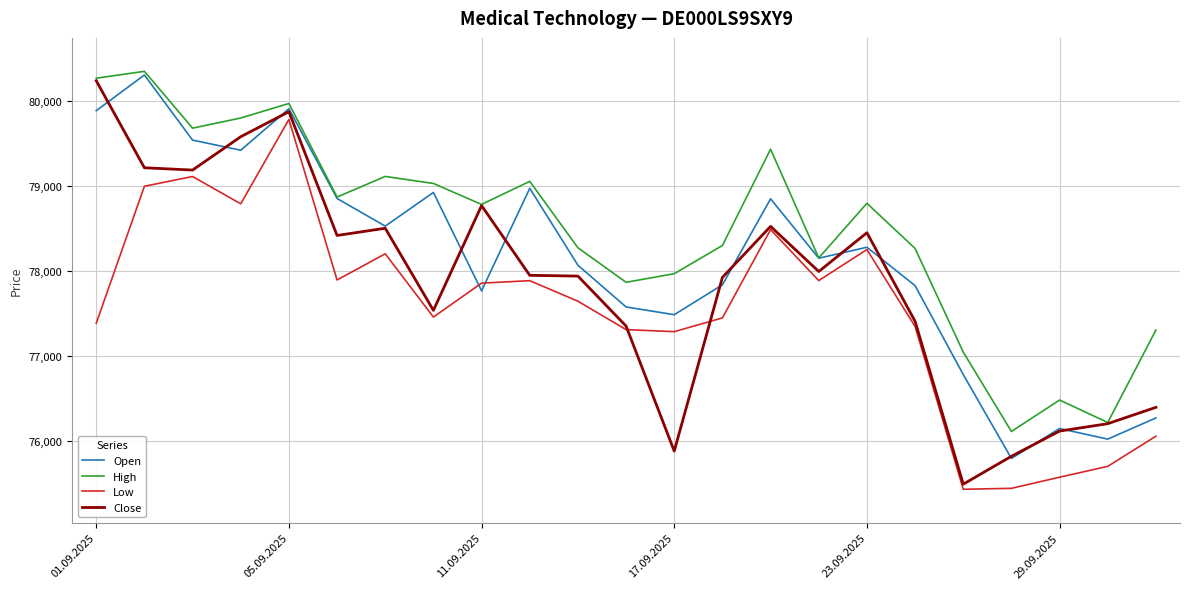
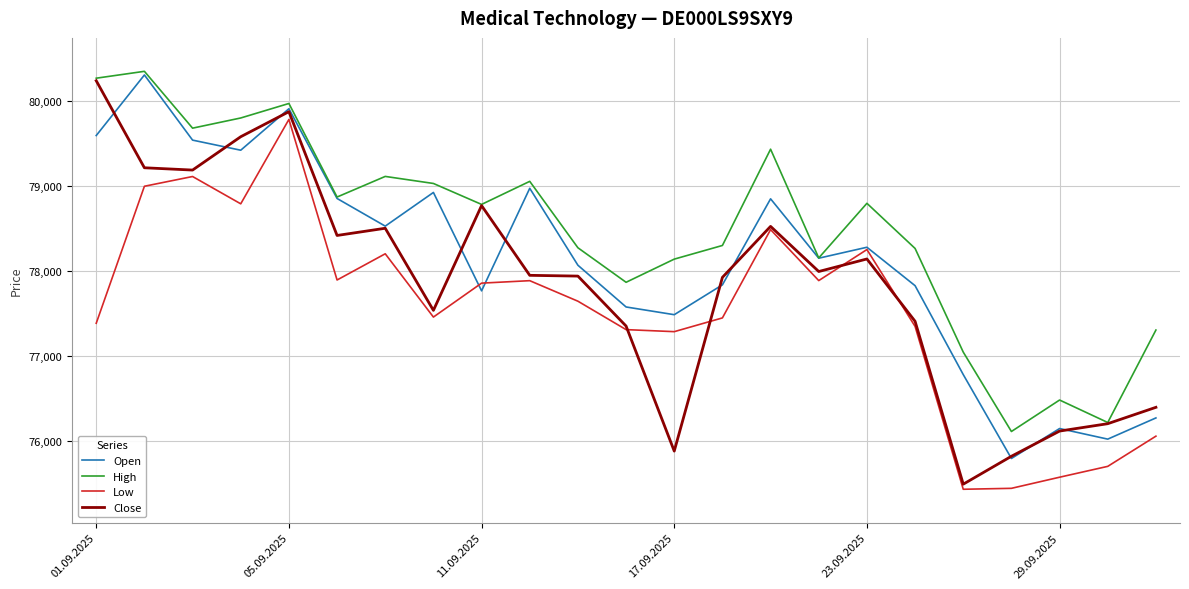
  {
    "Open": {
-     "01.09.2025": "79,900",
+     "01.09.2025": "79,600",
      "05.09.2025": "79,900",
      "11.09.2025": "77,800",
      "17.09.2025": "77,500",
      "29.09.2025": "76,100"
    },
    "High": {
      "05.09.2025": "80,000",
-     "17.09.2025": "78,000",
+     "17.09.2025": "78,100",
      "23.09.2025": "78,800",
      "29.09.2025": "76,500"
    },
    "Low": {
      "01.09.2025": "77,400",
      "05.09.2025": "79,800",
      "11.09.2025": "77,900",
      "17.09.2025": "77,300",
      "29.09.2025": "75,600"
    },
    "Close": {
      "05.09.2025": "79,900",
      "17.09.2025": "75,900",
-     "23.09.2025": "78,500",
+     "23.09.2025": "78,100",
      "29.09.2025": "76,100"
    }
  }
